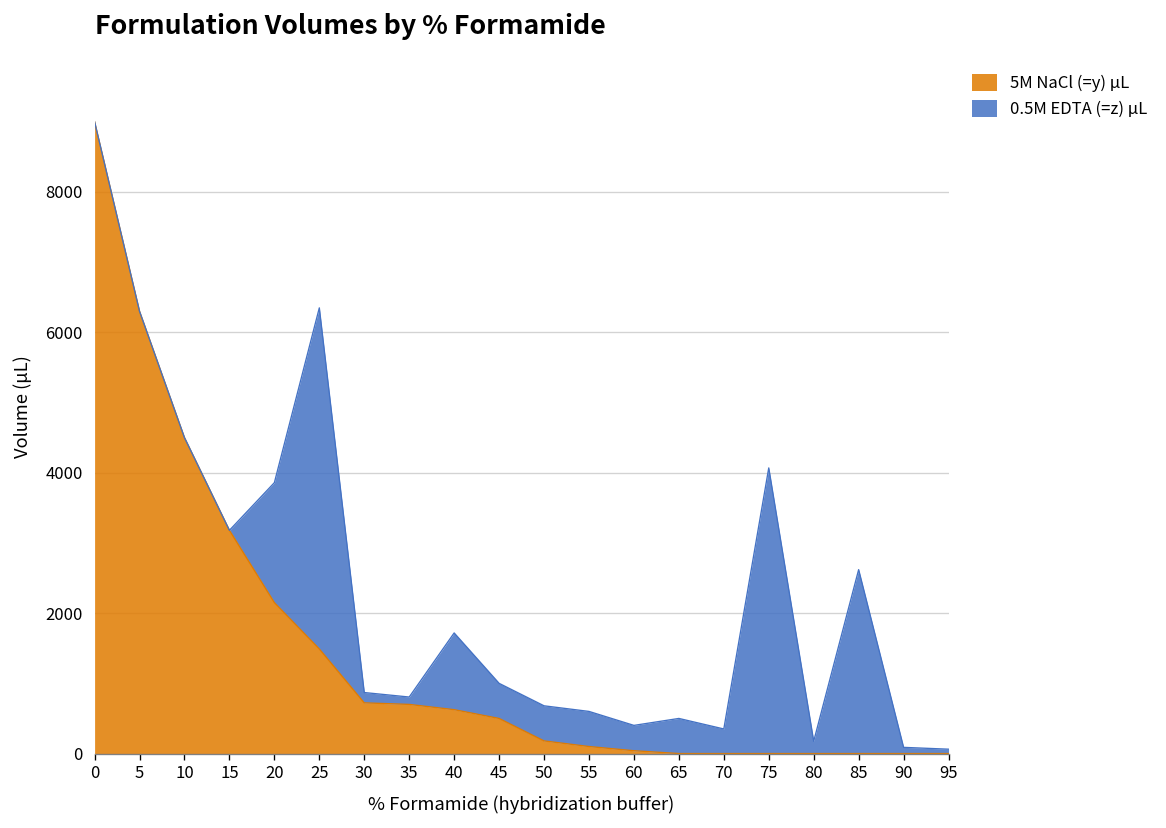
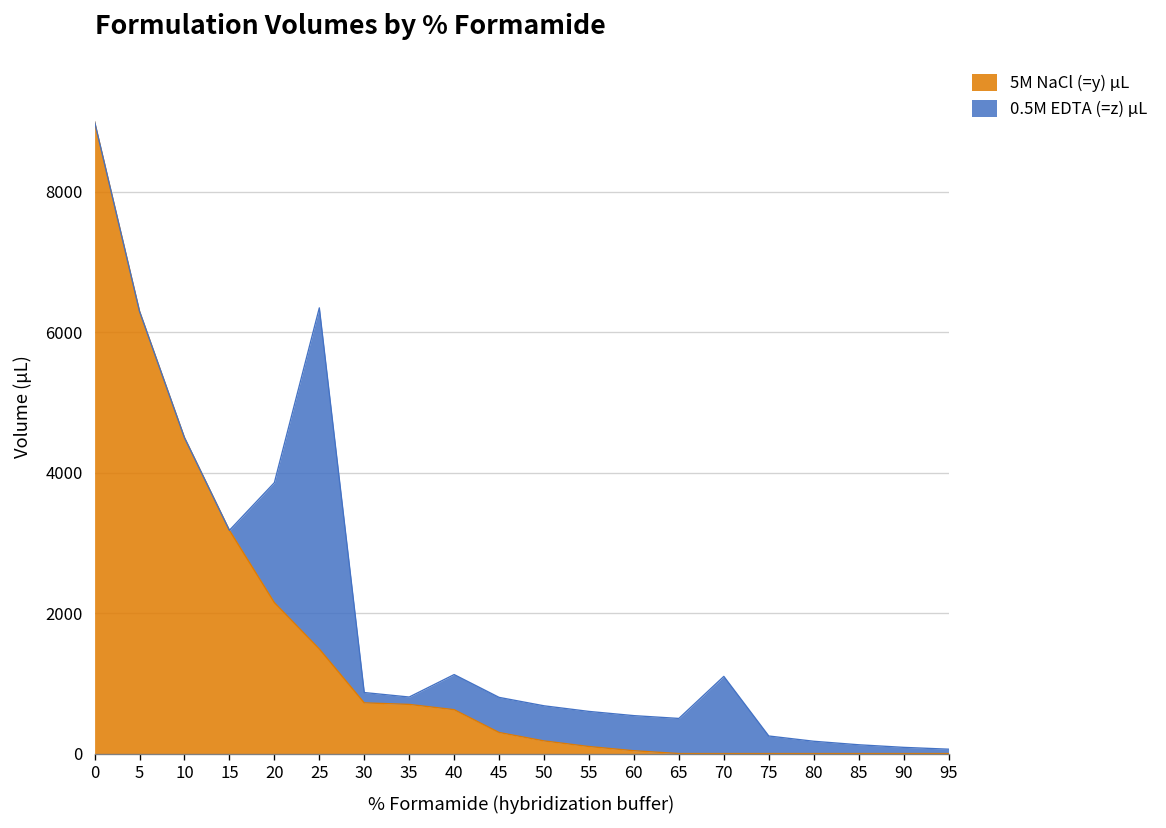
  {
    "5M NaCl (=y) μL": {
      "20": 2200,
      "25": 1500,
      "30": 700,
      "35": 700,
      "40": 600,
-     "45": 500,
+     "45": 300,
      "50": 200,
      "55": 100,
      "60": 0,
      "65": 0,
      "70": 0,
      "75": 0,
      "80": 0,
      "85": 0,
      "90": 0,
      "95": 0
    },
    "0.5M EDTA (=z) μL": {
      "20": 1700,
      "25": 4900,
      "30": 100,
      "35": 100,
-     "40": 1100,
+     "40": 500,
      "45": 500,
      "50": 500,
      "55": 500,
-     "60": 400,
+     "60": 500,
      "65": 500,
-     "70": 400,
-     "75": 4100,
+     "70": 1100,
+     "75": 300,
      "80": 200,
-     "85": 2600,
+     "85": 100,
      "90": 100,
      "95": 100
    }
  }
